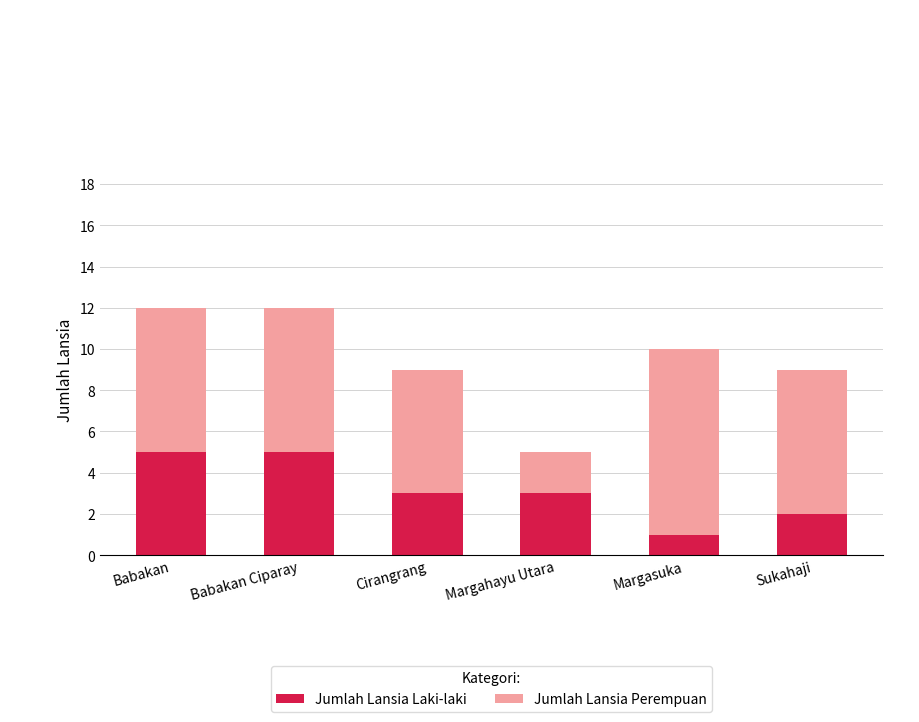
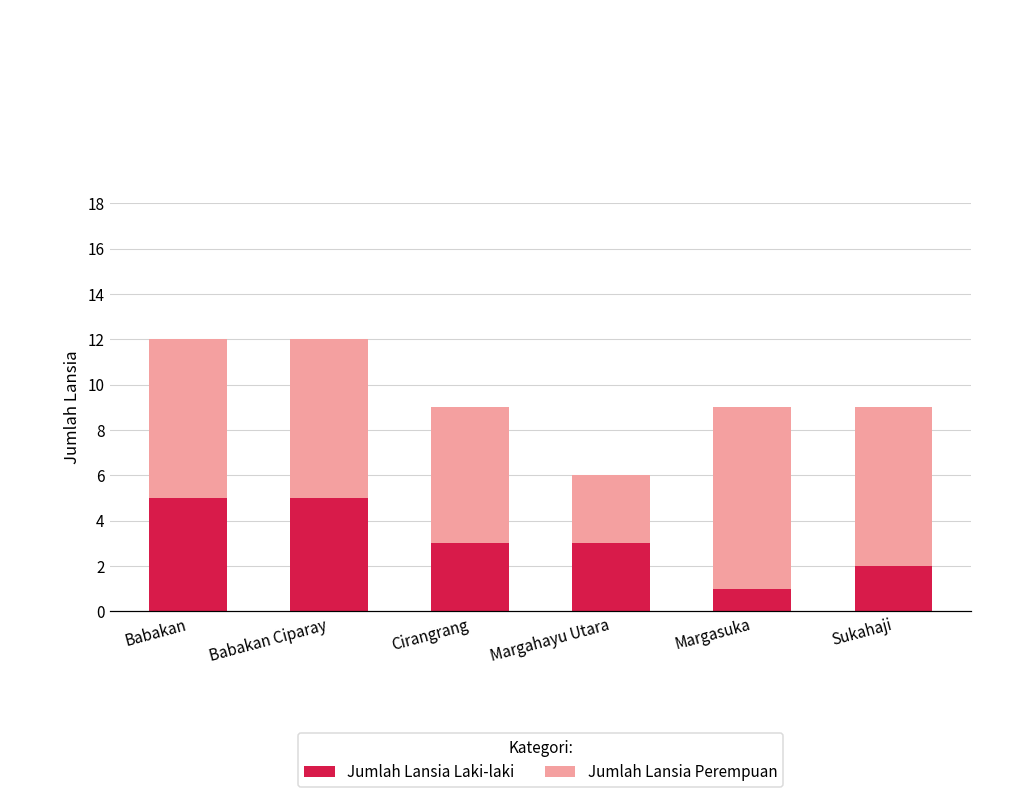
  {
    "Jumlah Lansia Laki-laki": {
      "Babakan": 5,
      "Babakan Ciparay": 5,
      "Cirangrang": 3,
      "Margahayu Utara": 3,
      "Margasuka": 1,
      "Sukahaji": 2
    },
    "Jumlah Lansia Perempuan": {
      "Babakan": 7,
      "Babakan Ciparay": 7,
      "Cirangrang": 6,
-     "Margahayu Utara": 2,
-     "Margasuka": 9,
+     "Margahayu Utara": 3,
+     "Margasuka": 8,
      "Sukahaji": 7
    }
  }
